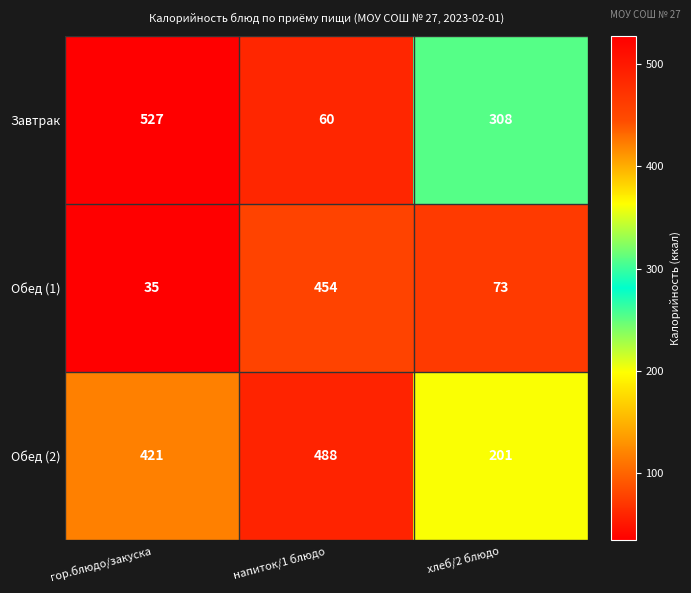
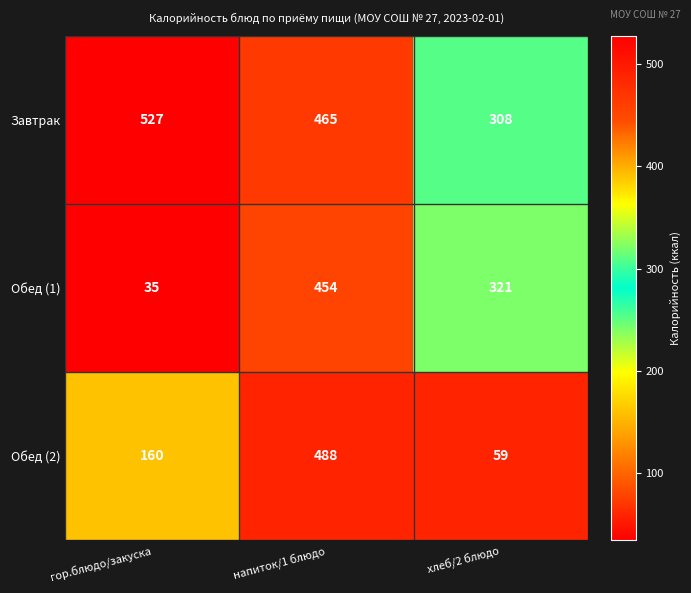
  {
    "Завтрак": {
      "гор.блюдо/закуска": 527,
-     "напиток/1 блюдо": 60,
+     "напиток/1 блюдо": 465,
      "хлеб/2 блюдо": 308
    },
    "Обед (1)": {
      "гор.блюдо/закуска": 35,
      "напиток/1 блюдо": 454,
-     "хлеб/2 блюдо": 73
+     "хлеб/2 блюдо": 321
    },
    "Обед (2)": {
-     "гор.блюдо/закуска": 421,
+     "гор.блюдо/закуска": 160,
      "напиток/1 блюдо": 488,
-     "хлеб/2 блюдо": 201
+     "хлеб/2 блюдо": 59
    }
  }
